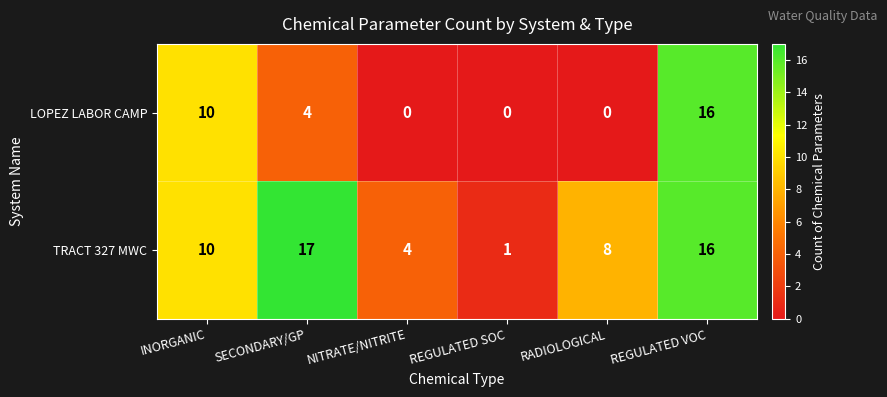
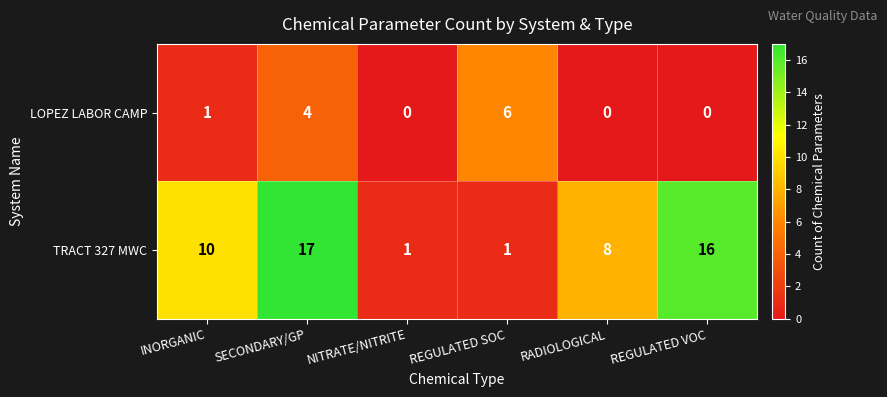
  {
    "LOPEZ LABOR CAMP": {
-     "INORGANIC": 10,
+     "INORGANIC": 1,
      "SECONDARY/GP": 4,
      "NITRATE/NITRITE": 0,
-     "REGULATED SOC": 0,
+     "REGULATED SOC": 6,
      "RADIOLOGICAL": 0,
-     "REGULATED VOC": 16
+     "REGULATED VOC": 0
    },
    "TRACT 327 MWC": {
      "INORGANIC": 10,
      "SECONDARY/GP": 17,
-     "NITRATE/NITRITE": 4,
+     "NITRATE/NITRITE": 1,
      "REGULATED SOC": 1,
      "RADIOLOGICAL": 8,
      "REGULATED VOC": 16
    }
  }
